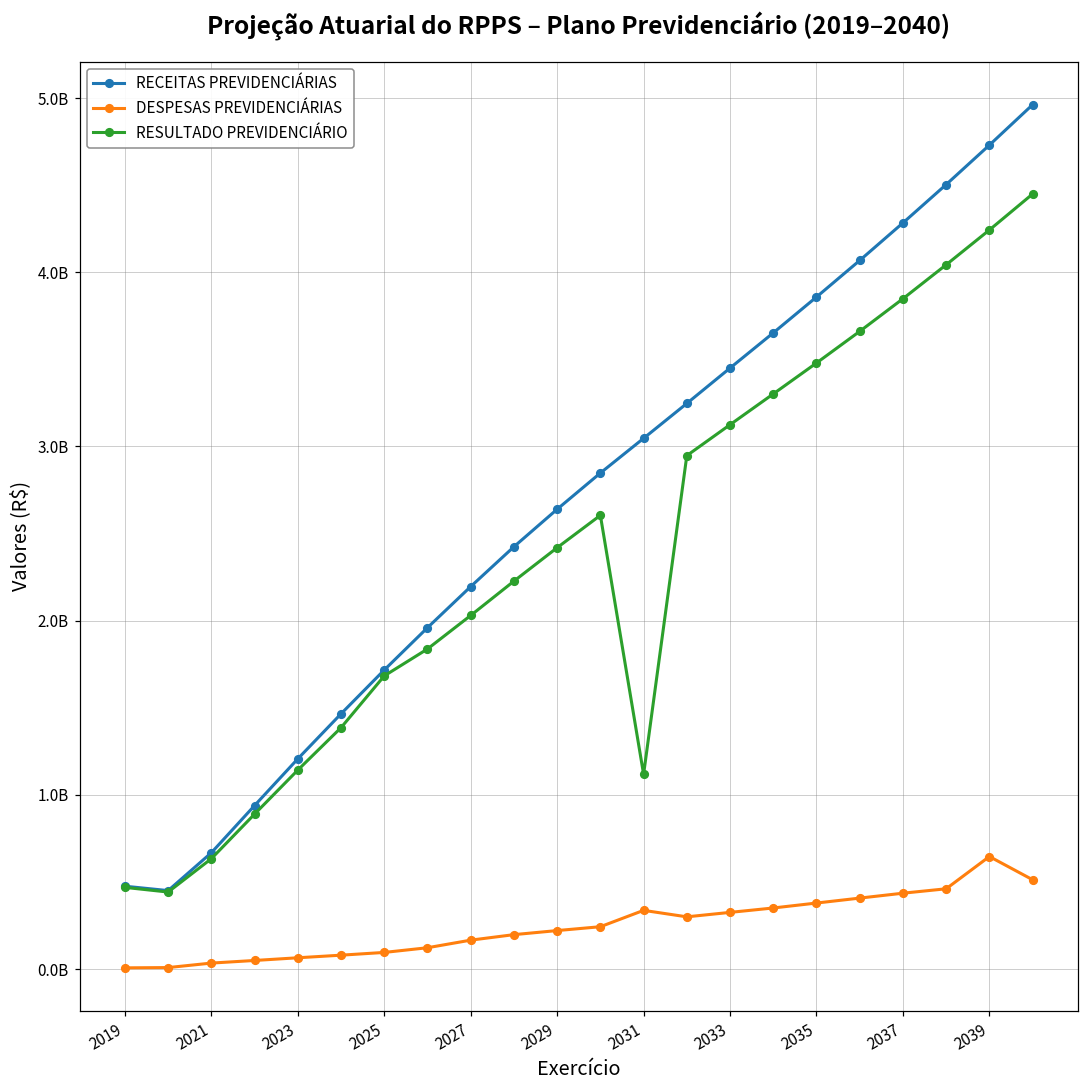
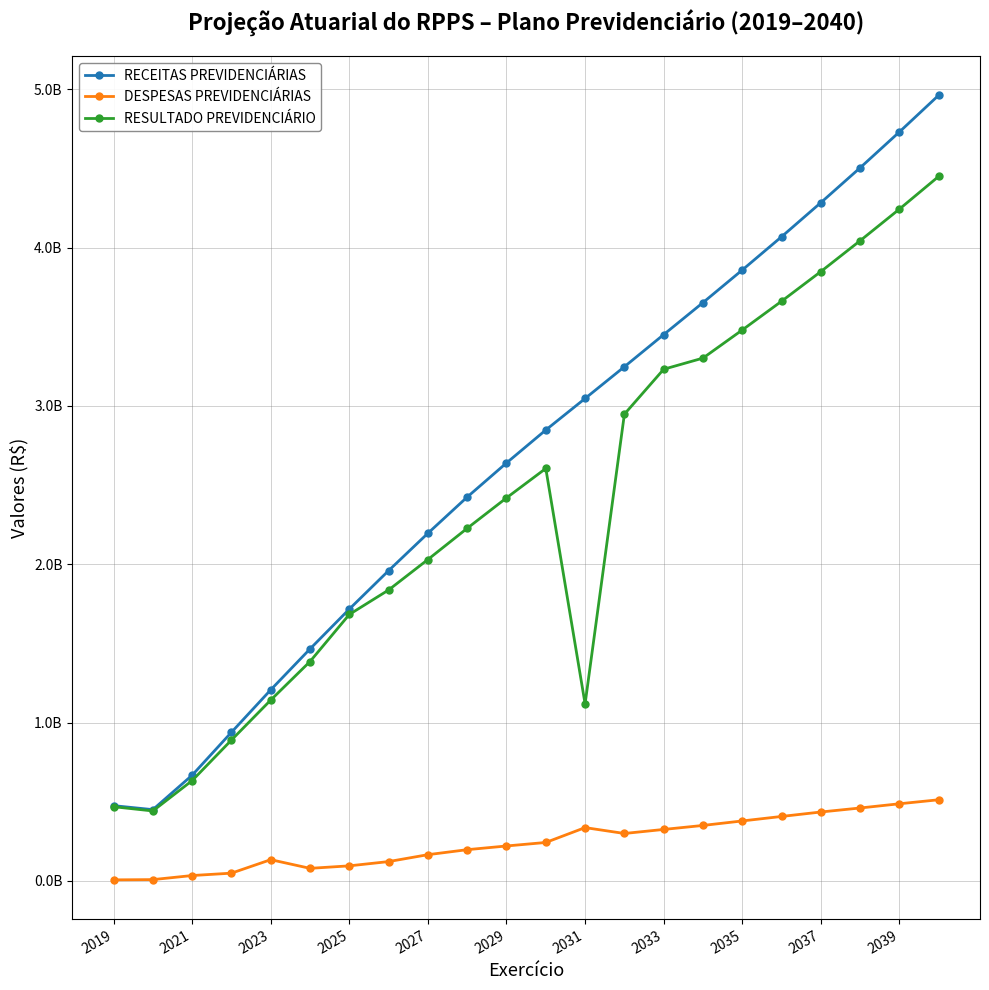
  {
    "RECEITAS PREVIDENCIÁRIAS": {
      "2021": 670000000,
      "2023": 1210000000,
      "2025": 1720000000,
      "2027": 2200000000,
      "2029": 2640000000,
      "2031": 3050000000,
      "2033": 3450000000,
      "2035": 3860000000,
      "2037": 4280000000,
      "2039": 4730000000
    },
    "DESPESAS PREVIDENCIÁRIAS": {
      "2019": 10000000,
      "2021": 30000000,
-     "2023": 60000000,
+     "2023": 130000000,
      "2025": 100000000,
      "2027": 170000000,
      "2029": 220000000,
      "2031": 340000000,
      "2033": 330000000,
      "2035": 380000000,
      "2037": 440000000,
-     "2039": 650000000
+     "2039": 490000000
    },
    "RESULTADO PREVIDENCIÁRIO": {
      "2021": 630000000,
      "2023": 1140000000,
      "2025": 1680000000,
      "2027": 2030000000,
      "2029": 2420000000,
      "2031": 1120000000,
-     "2033": 3130000000,
+     "2033": 3230000000,
      "2035": 3480000000,
      "2037": 3850000000,
      "2039": 4240000000
    }
  }
